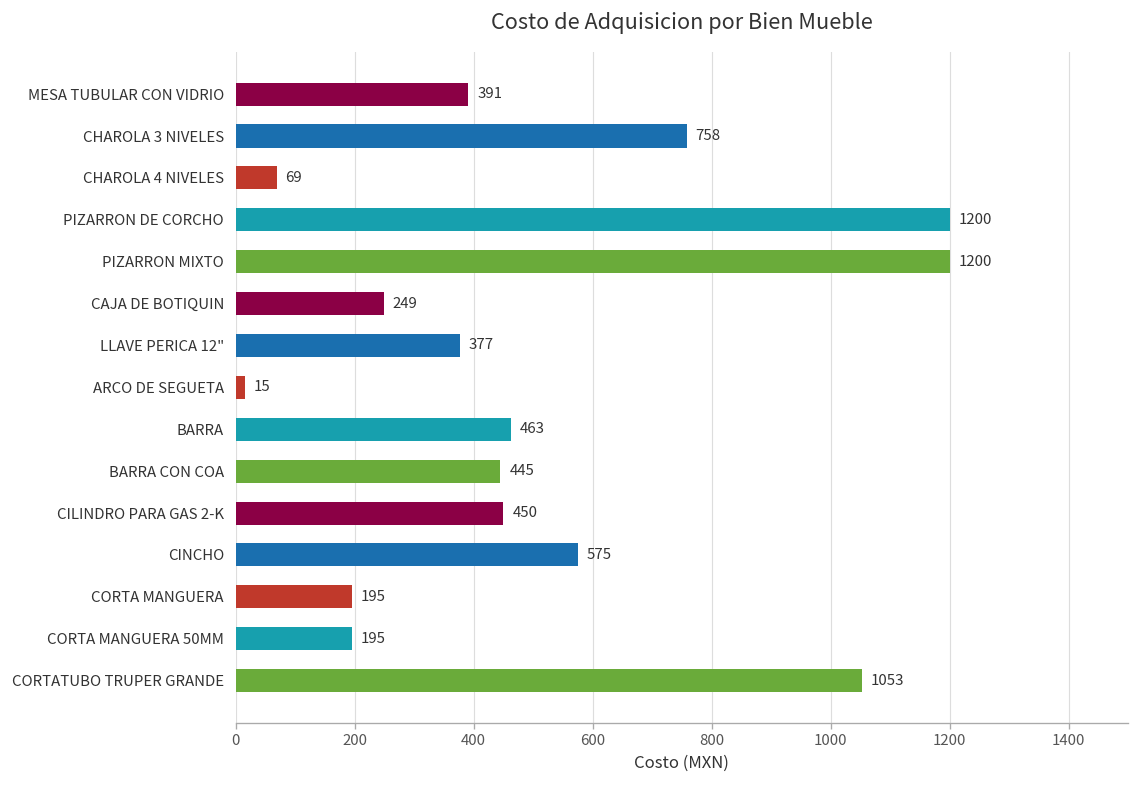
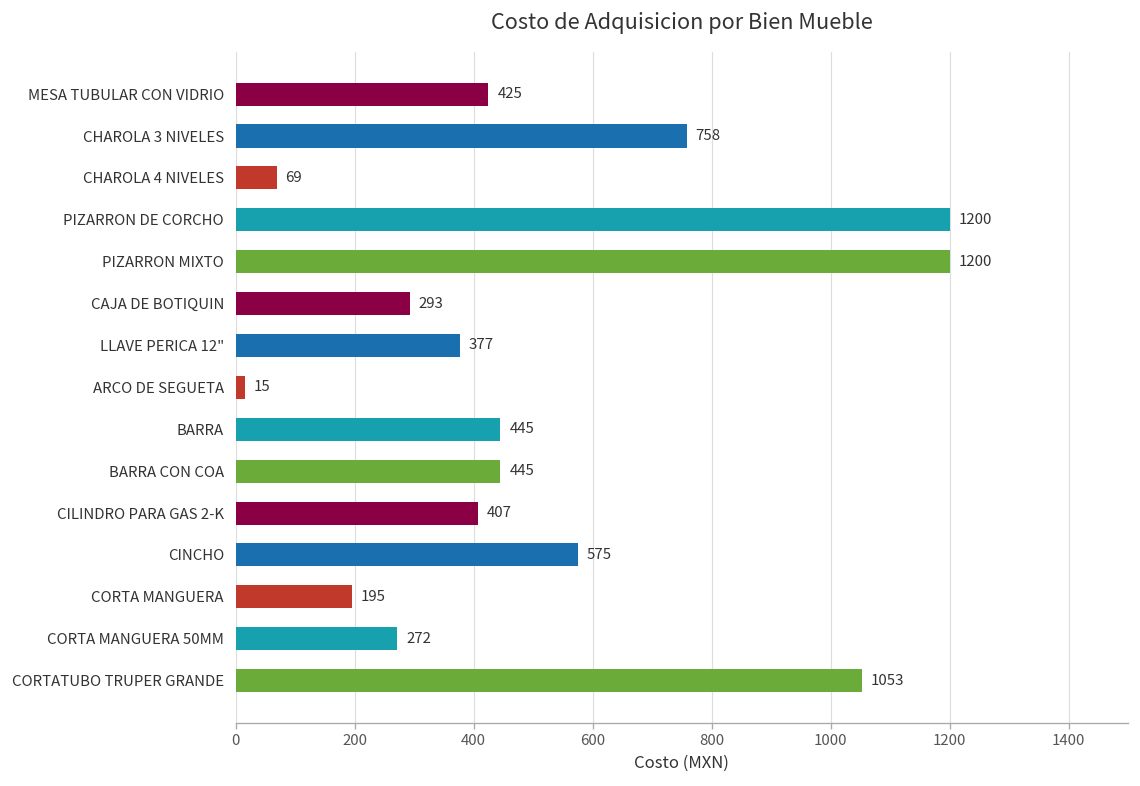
  {
-   "MESA TUBULAR CON VIDRIO": 391,
+   "MESA TUBULAR CON VIDRIO": 425,
    "CHAROLA 3 NIVELES": 758,
    "CHAROLA 4 NIVELES": 69,
    "PIZARRON DE CORCHO": 1200,
    "PIZARRON MIXTO": 1200,
-   "CAJA DE BOTIQUIN": 249,
+   "CAJA DE BOTIQUIN": 293,
    "LLAVE PERICA 12\"": 377,
    "ARCO DE SEGUETA": 15,
-   "BARRA": 463,
+   "BARRA": 445,
    "BARRA CON COA": 445,
-   "CILINDRO PARA GAS 2-K": 450,
+   "CILINDRO PARA GAS 2-K": 407,
    "CINCHO": 575,
    "CORTA MANGUERA": 195,
-   "CORTA MANGUERA 50MM": 195,
+   "CORTA MANGUERA 50MM": 272,
    "CORTATUBO TRUPER GRANDE": 1053
  }
